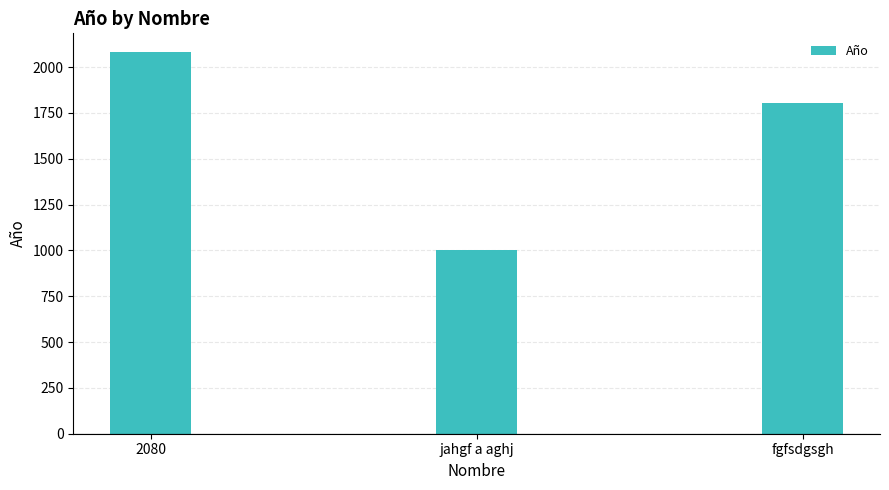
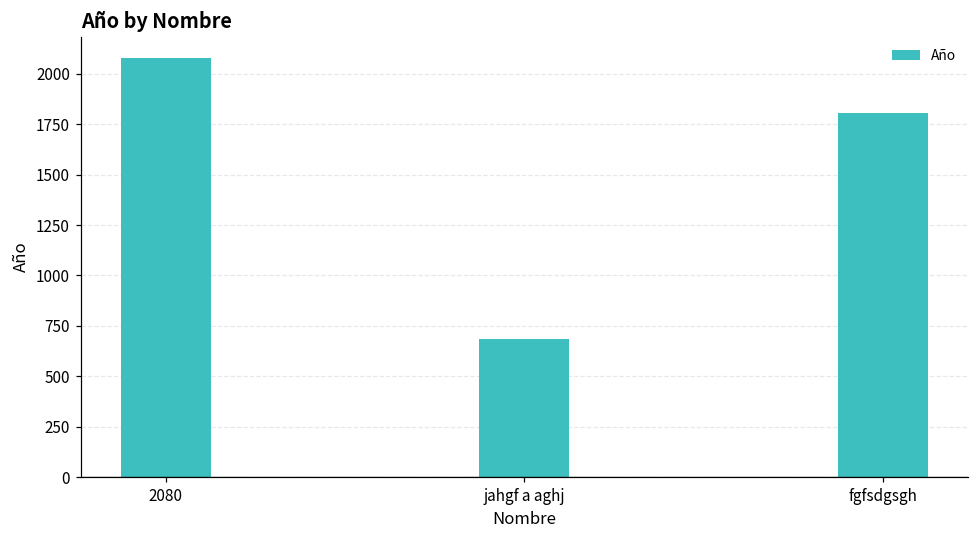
  {
    "2080": 2080,
-   "jahgf a aghj": 1000,
+   "jahgf a aghj": 680,
    "fgfsdgsgh": 1810
  }
